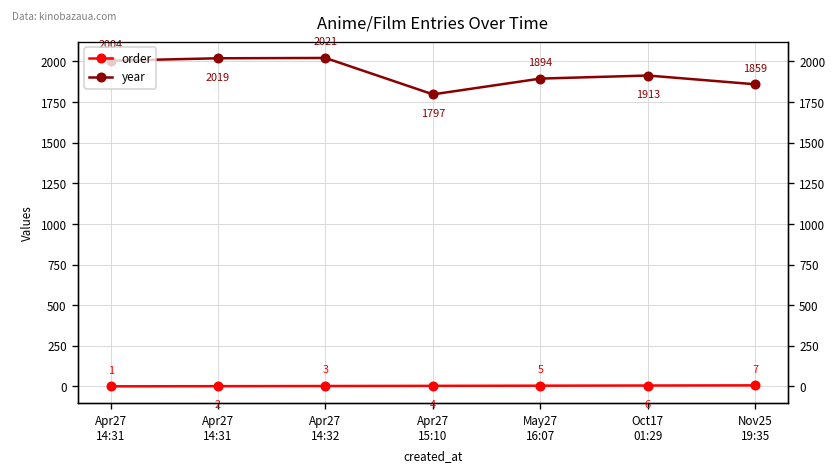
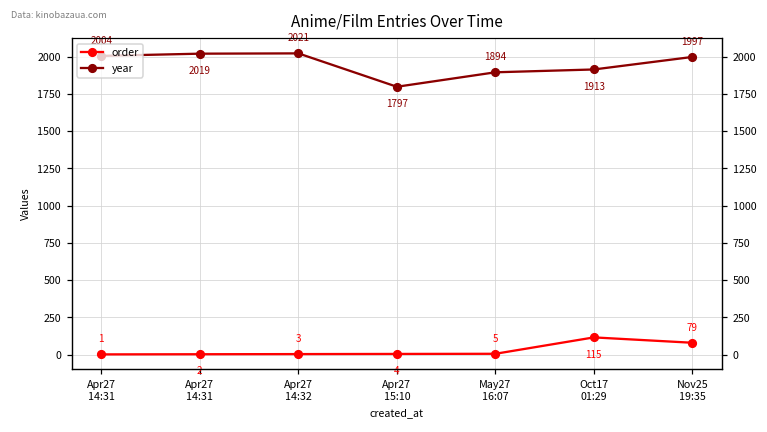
  {
    "order": {
      "Apr27 14:32": 3,
      "Apr27 15:10": 4,
      "May27 16:07": 5,
-     "Oct17 01:29": 6,
-     "Nov25 19:35": 7
+     "Oct17 01:29": 115,
+     "Nov25 19:35": 79
    },
    "year": {
      "Apr27 14:32": 2021,
      "Apr27 15:10": 1797,
      "May27 16:07": 1894,
      "Oct17 01:29": 1913,
-     "Nov25 19:35": 1859
+     "Nov25 19:35": 1997
    }
  }
